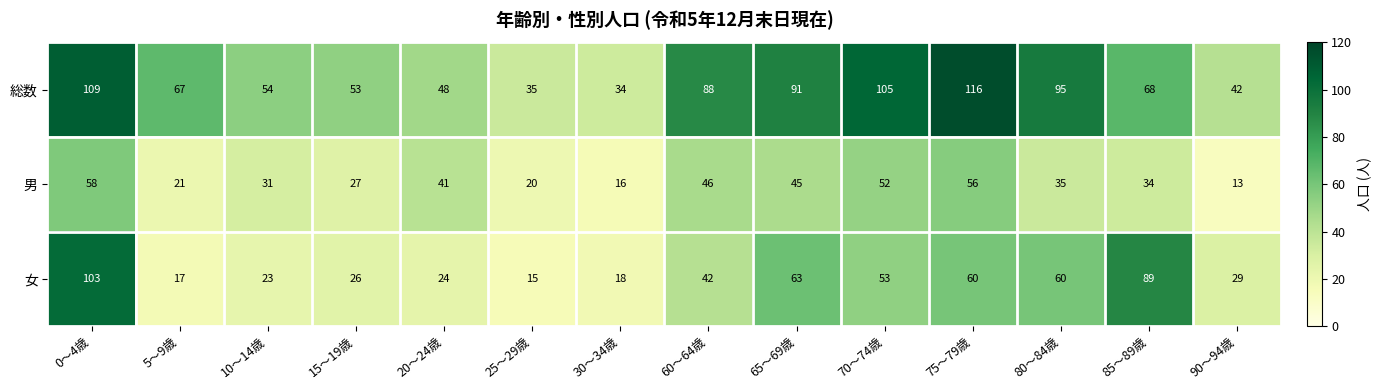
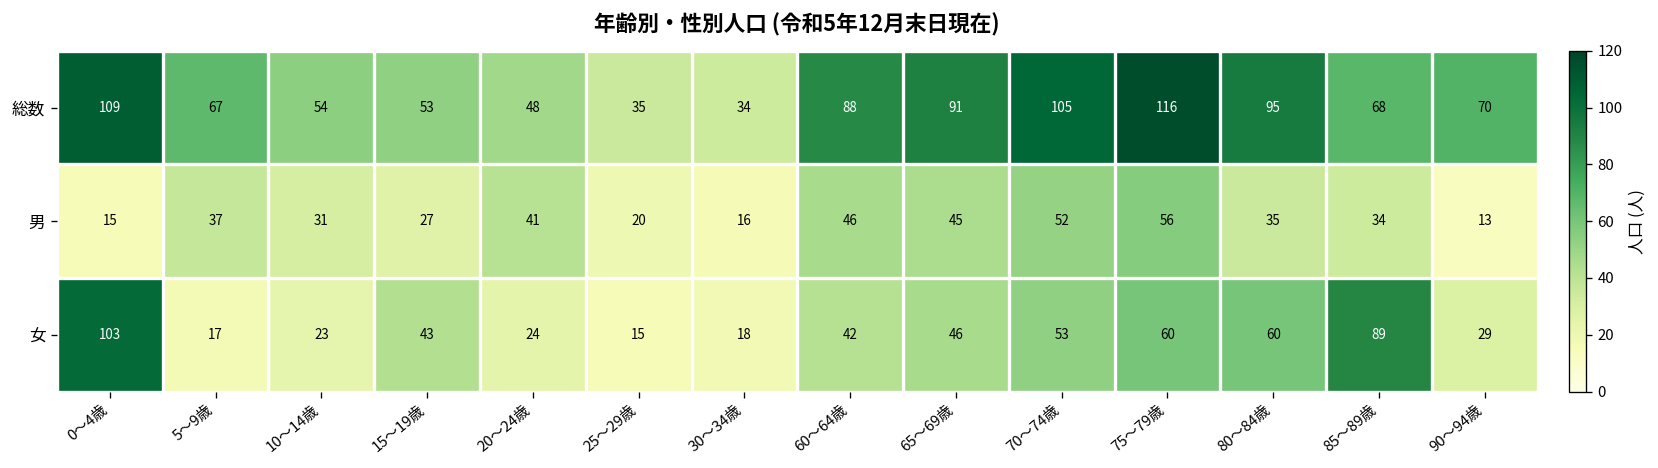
  {
    "総数": {
      "0～4歳": 109,
      "5～9歳": 67,
      "10～14歳": 54,
      "15～19歳": 53,
      "20～24歳": 48,
      "25～29歳": 35,
      "30～34歳": 34,
      "60～64歳": 88,
      "65～69歳": 91,
      "70～74歳": 105,
      "75～79歳": 116,
      "80～84歳": 95,
      "85～89歳": 68,
-     "90～94歳": 42
+     "90～94歳": 70
    },
    "男": {
-     "0～4歳": 58,
-     "5～9歳": 21,
+     "0～4歳": 15,
+     "5～9歳": 37,
      "10～14歳": 31,
      "15～19歳": 27,
      "20～24歳": 41,
      "25～29歳": 20,
      "30～34歳": 16,
      "60～64歳": 46,
      "65～69歳": 45,
      "70～74歳": 52,
      "75～79歳": 56,
      "80～84歳": 35,
      "85～89歳": 34,
      "90～94歳": 13
    },
    "女": {
      "0～4歳": 103,
      "5～9歳": 17,
      "10～14歳": 23,
-     "15～19歳": 26,
+     "15～19歳": 43,
      "20～24歳": 24,
      "25～29歳": 15,
      "30～34歳": 18,
      "60～64歳": 42,
-     "65～69歳": 63,
+     "65～69歳": 46,
      "70～74歳": 53,
      "75～79歳": 60,
      "80～84歳": 60,
      "85～89歳": 89,
      "90～94歳": 29
    }
  }
